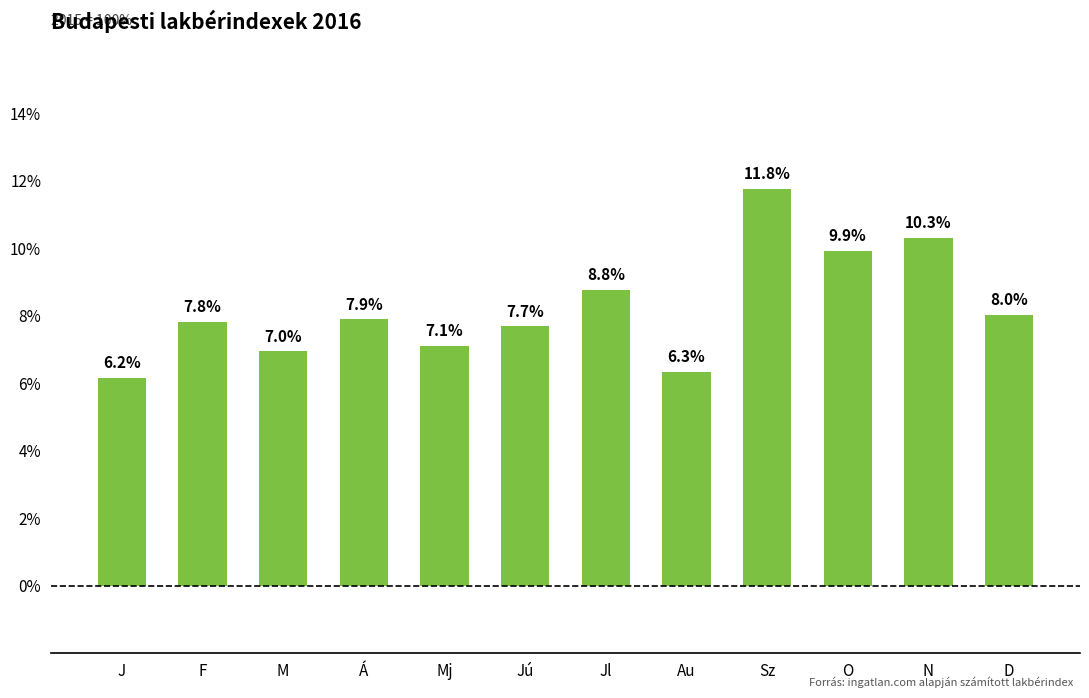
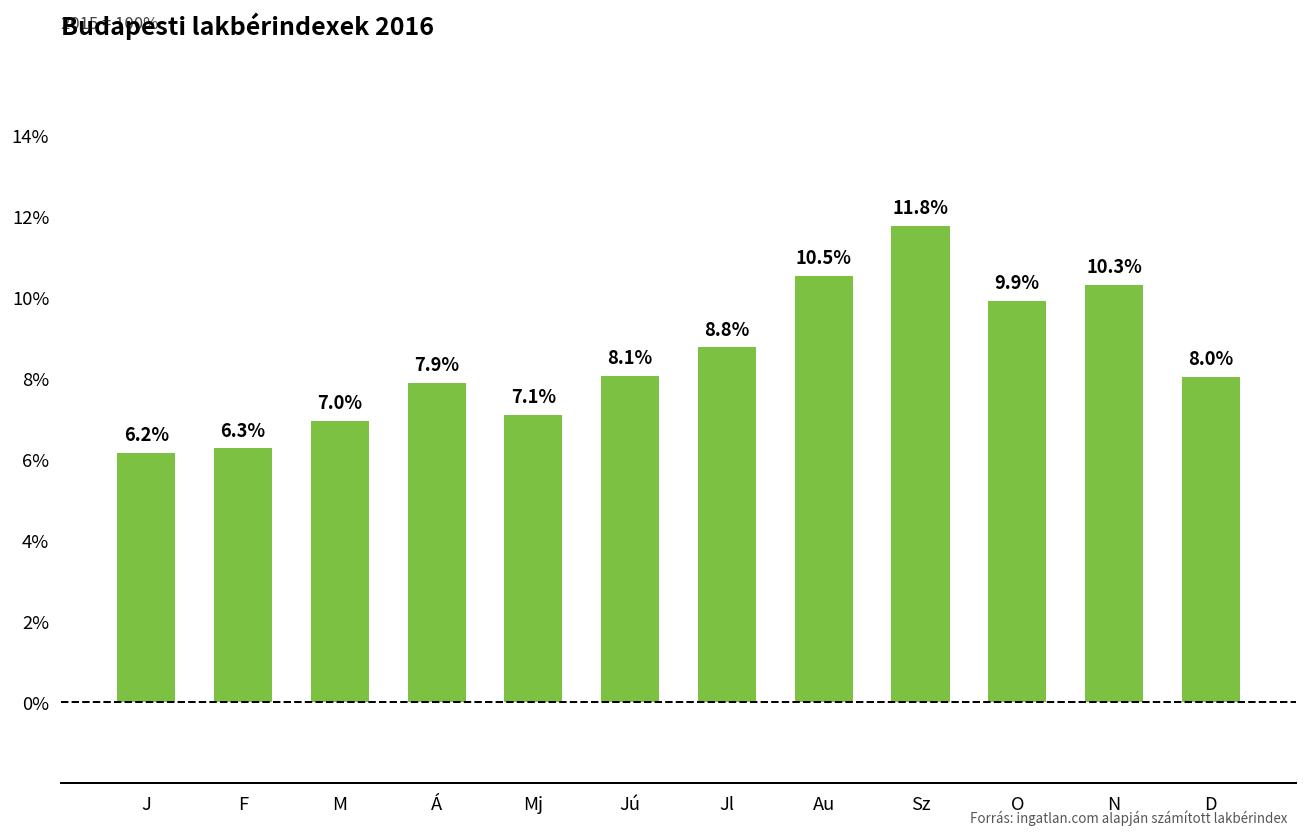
  {
    "J": "6.2%",
-   "F": "7.8%",
+   "F": "6.3%",
    "M": "7.0%",
    "Á": "7.9%",
    "Mj": "7.1%",
-   "Jú": "7.7%",
+   "Jú": "8.1%",
    "Jl": "8.8%",
-   "Au": "6.3%",
+   "Au": "10.5%",
    "Sz": "11.8%",
    "O": "9.9%",
    "N": "10.3%",
    "D": "8.0%"
  }
